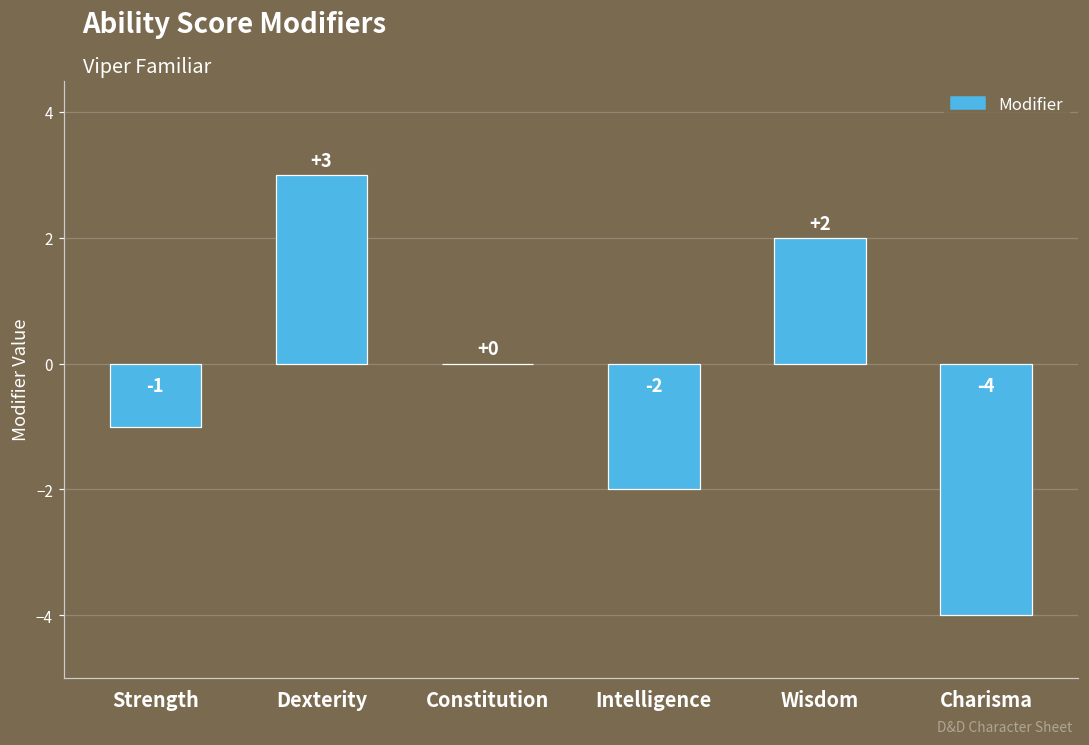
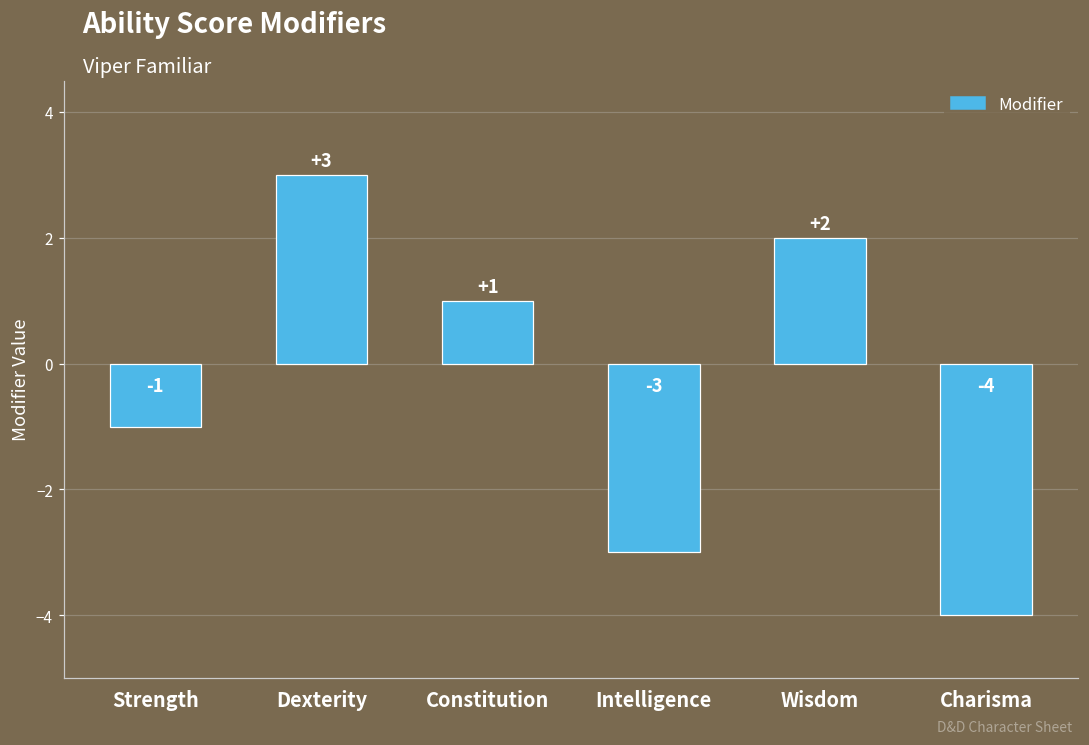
  {
    "Strength": "-1",
    "Dexterity": "+3",
-   "Constitution": "+0",
-   "Intelligence": "-2",
+   "Constitution": "+1",
+   "Intelligence": "-3",
    "Wisdom": "+2",
    "Charisma": "-4"
  }
